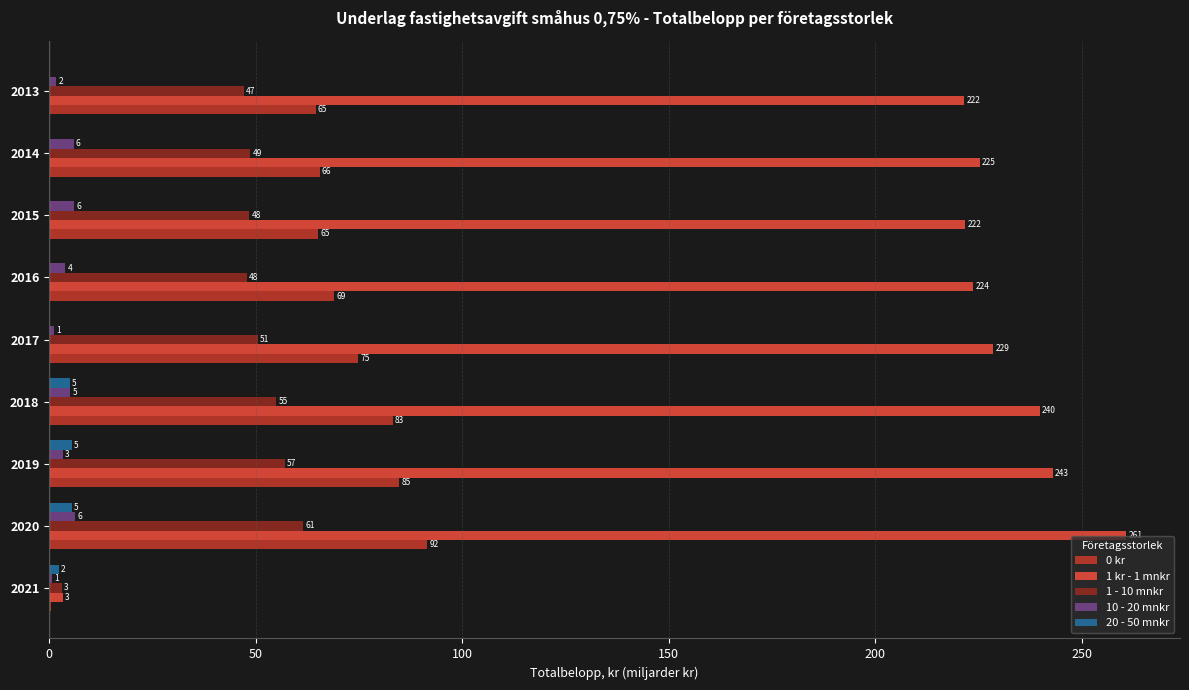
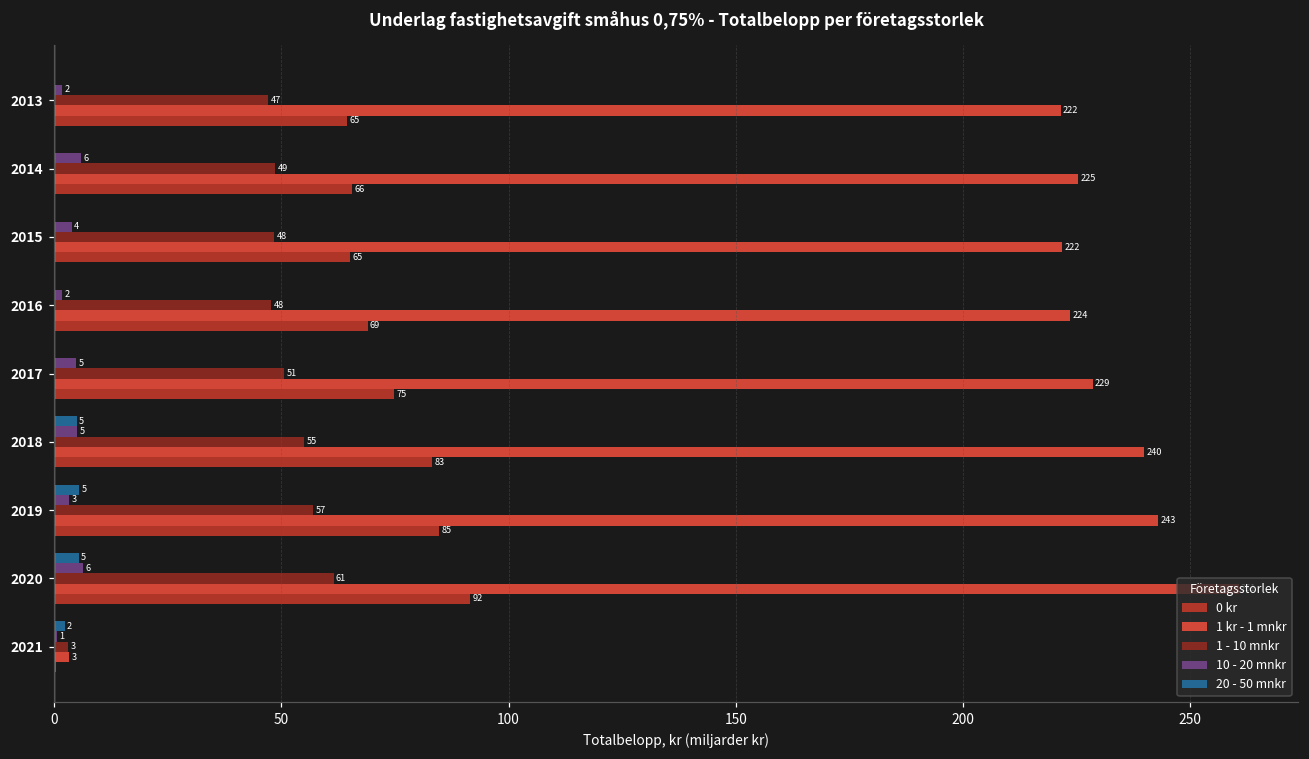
  {
    "10 - 20 mnkr": {
      "2013": 2,
      "2014": 6,
-     "2015": 6,
-     "2016": 4,
-     "2017": 1,
+     "2015": 4,
+     "2016": 2,
+     "2017": 5,
      "2018": 5,
      "2019": 3,
      "2020": 6,
      "2021": 1
    },
    "20 - 50 mnkr": {
      "2018": 5,
      "2019": 5,
      "2020": 5,
      "2021": 2
    }
  }
